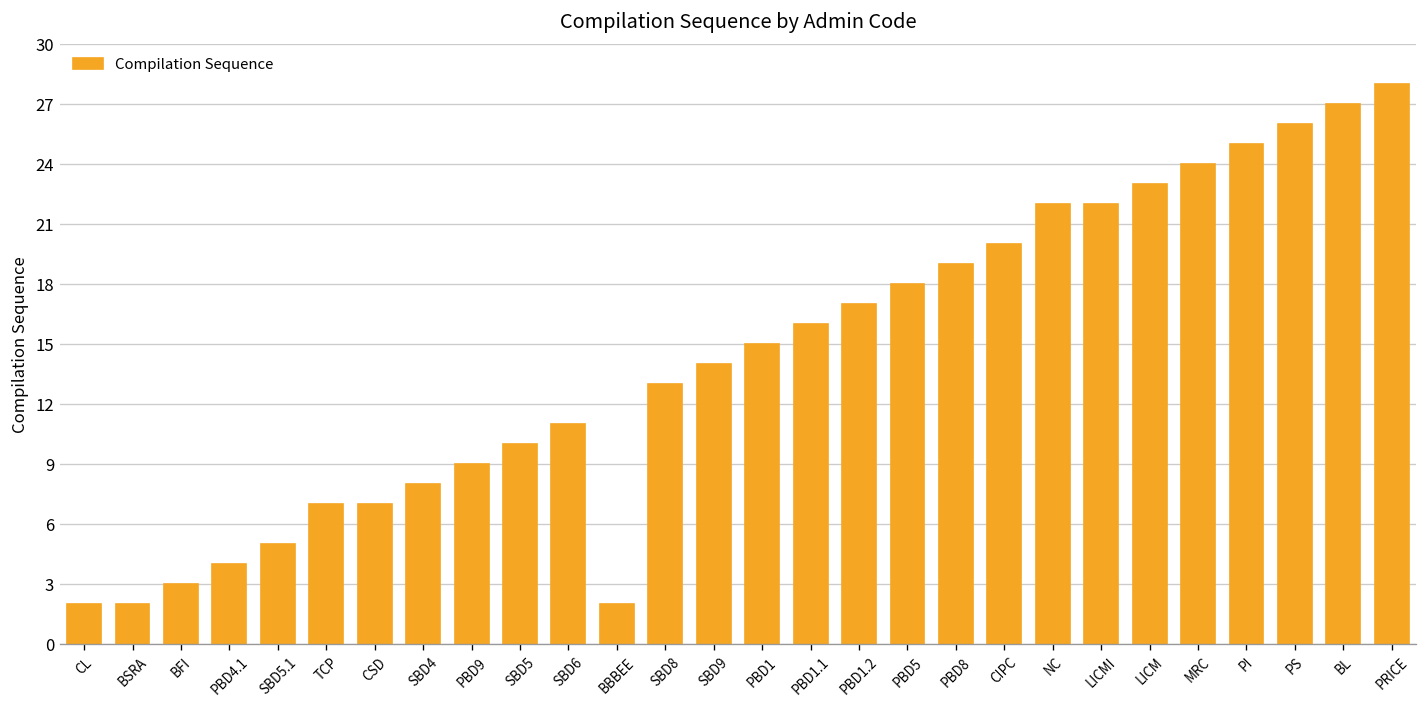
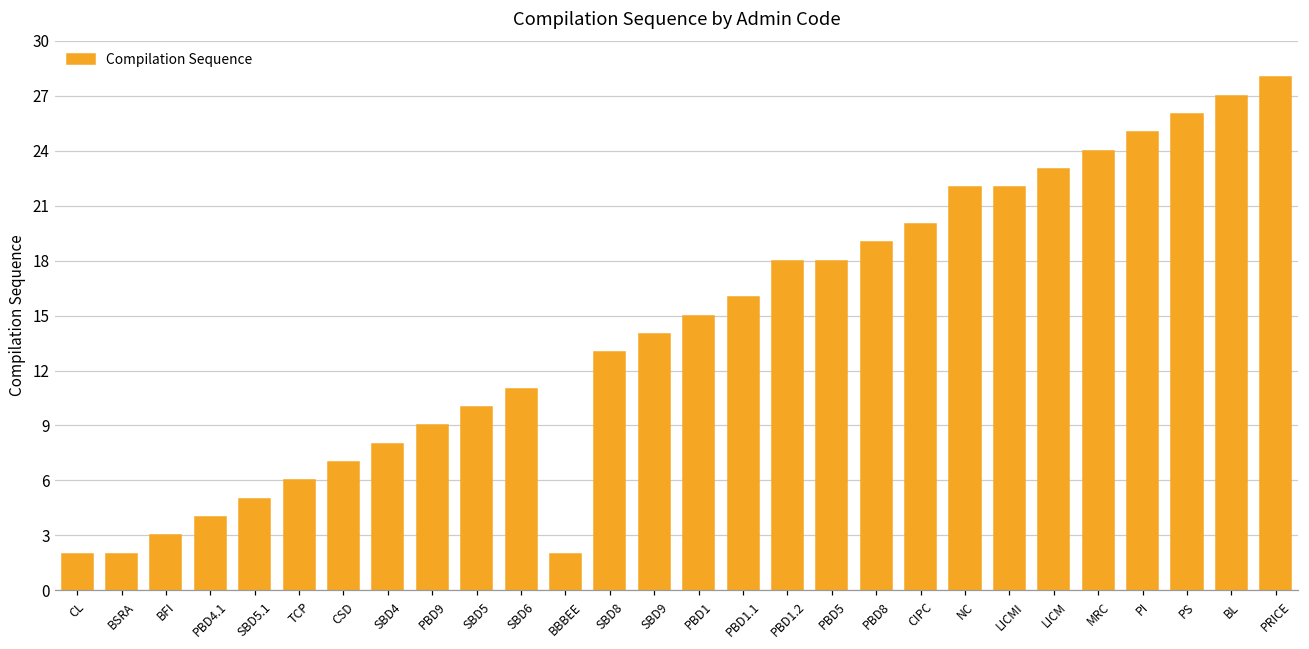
  {
    "CL": 2,
    "BSRA": 2,
    "BFI": 3,
    "PBD4.1": 4,
    "SBD5.1": 5,
-   "TCP": 7,
+   "TCP": 6,
    "CSD": 7,
    "SBD4": 8,
    "PBD9": 9,
    "SBD5": 10,
    "SBD6": 11,
    "BBBEE": 2,
    "SBD8": 13,
    "SBD9": 14,
    "PBD1": 15,
    "PBD1.1": 16,
-   "PBD1.2": 17,
+   "PBD1.2": 18,
    "PBD5": 18,
    "PBD8": 19,
    "CIPC": 20,
    "NC": 22,
    "LICMI": 22,
    "LICM": 23,
    "MRC": 24,
    "PI": 25,
    "PS": 26,
    "BL": 27,
    "PRICE": 28
  }
